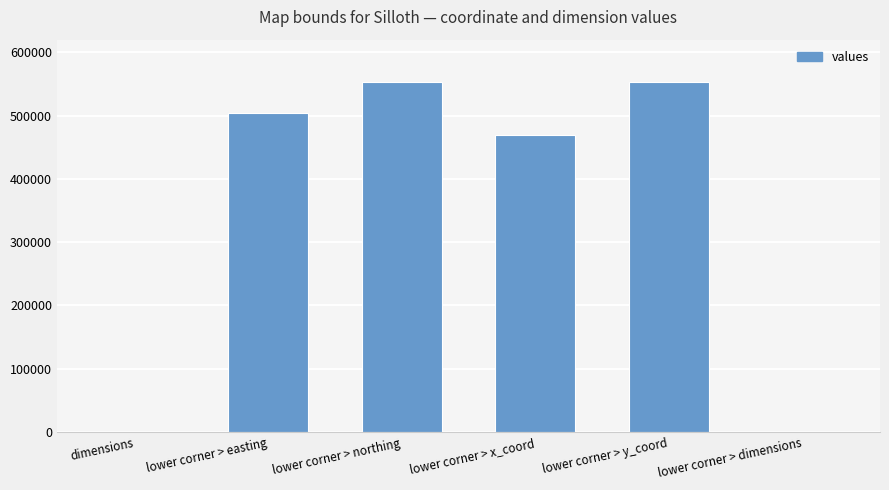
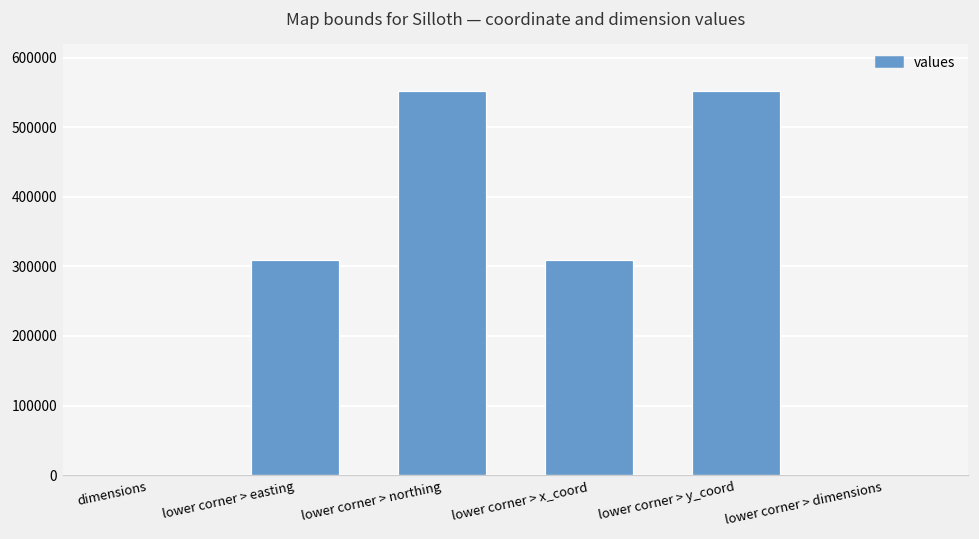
  {
-   "lower corner > easting": 500000,
+   "lower corner > easting": 310000,
    "lower corner > northing": 550000,
-   "lower corner > x_coord": 470000,
+   "lower corner > x_coord": 310000,
    "lower corner > y_coord": 550000
  }
